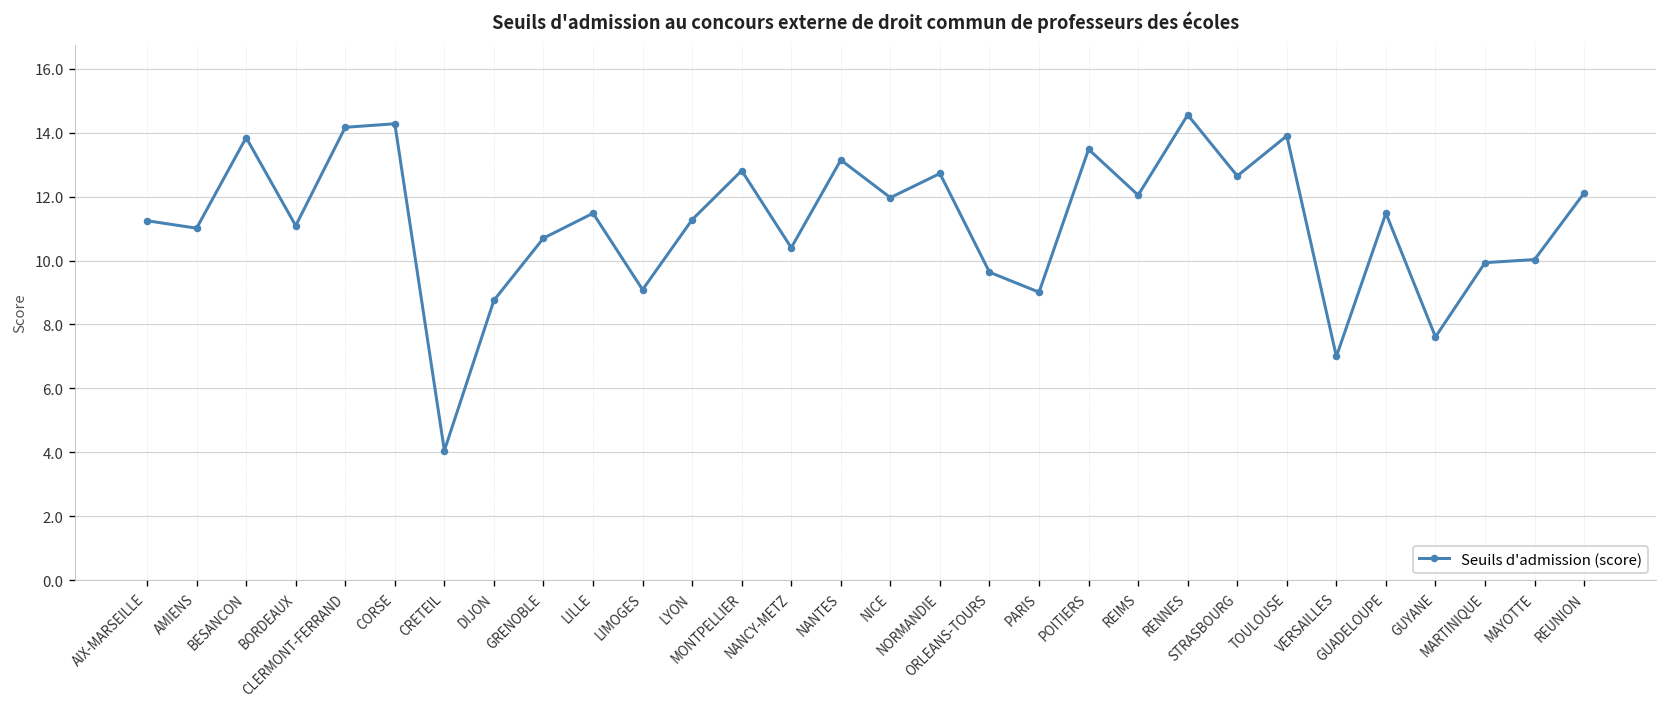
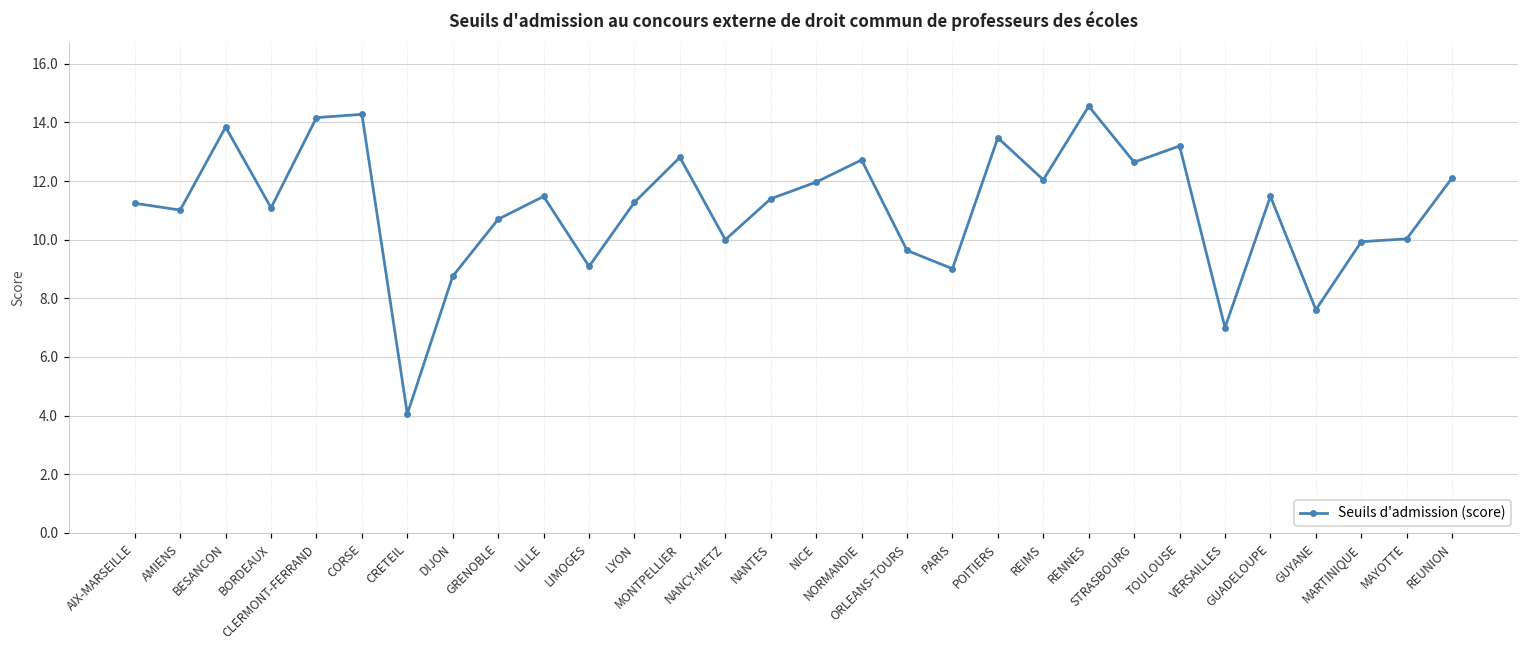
  {
    "AIX-MARSEILLE": 11.2,
    "AMIENS": 11.0,
    "BESANCON": 13.8,
    "BORDEAUX": 11.1,
    "CLERMONT-FERRAND": 14.2,
    "CORSE": 14.3,
    "CRETEIL": 4.1,
    "DIJON": 8.8,
    "GRENOBLE": 10.7,
    "LILLE": 11.5,
    "LIMOGES": 9.1,
    "LYON": 11.3,
    "MONTPELLIER": 12.8,
-   "NANCY-METZ": 10.4,
-   "NANTES": 13.1,
+   "NANCY-METZ": 10.0,
+   "NANTES": 11.4,
    "NICE": 12.0,
    "NORMANDIE": 12.7,
    "ORLEANS-TOURS": 9.6,
    "PARIS": 9.0,
    "POITIERS": 13.5,
    "REIMS": 12.0,
    "RENNES": 14.6,
    "STRASBOURG": 12.6,
-   "TOULOUSE": 13.9,
+   "TOULOUSE": 13.2,
    "VERSAILLES": 7.0,
    "GUADELOUPE": 11.5,
    "GUYANE": 7.6,
    "MARTINIQUE": 9.9,
    "MAYOTTE": 10.0,
    "REUNION": 12.1
  }
